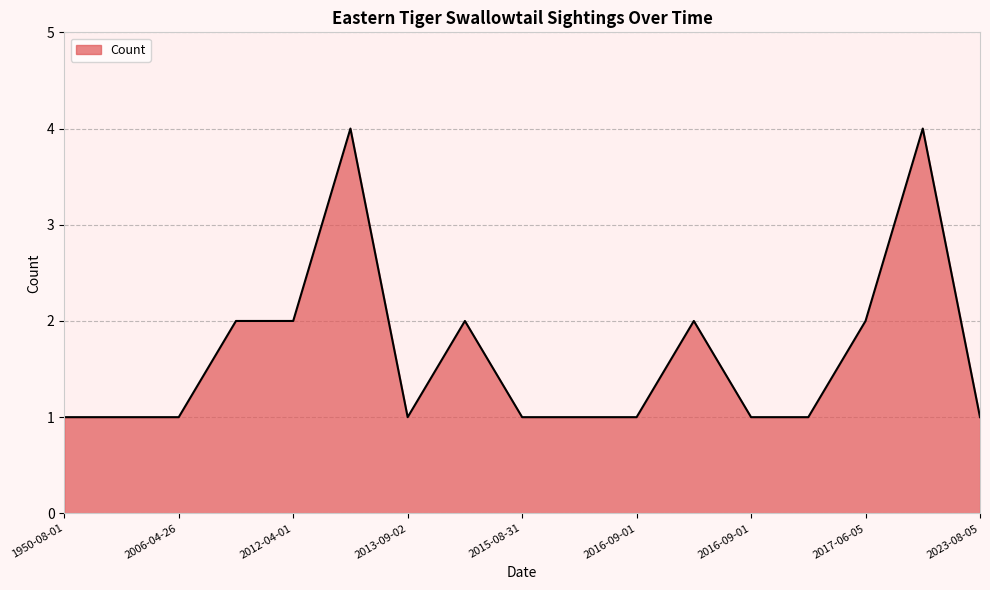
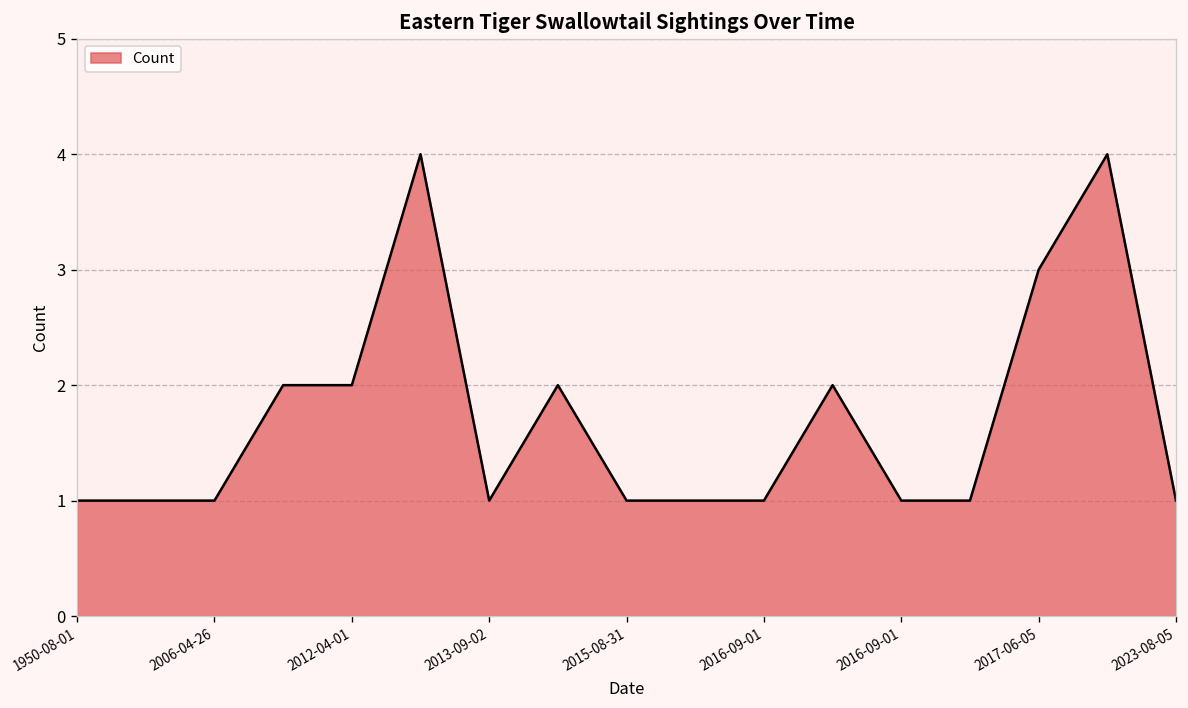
  {
    "1950-08-01": 1,
    "2006-04-26": 1,
    "2013-09-02": 1,
    "2015-08-31": 1,
-   "2017-06-05": 2,
+   "2017-06-05": 3,
    "2023-08-05": 1
  }
